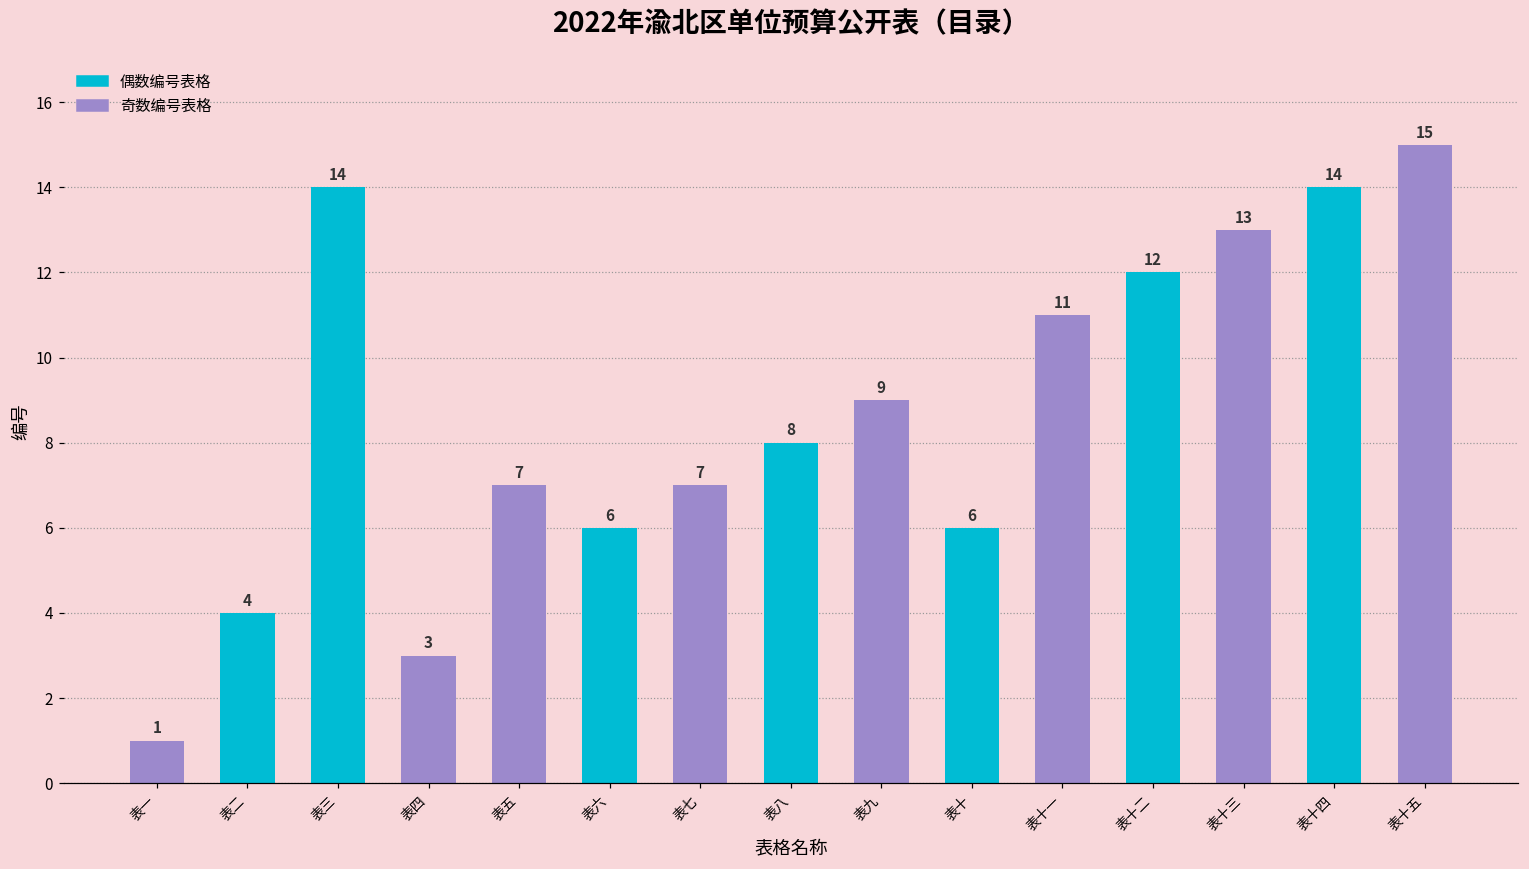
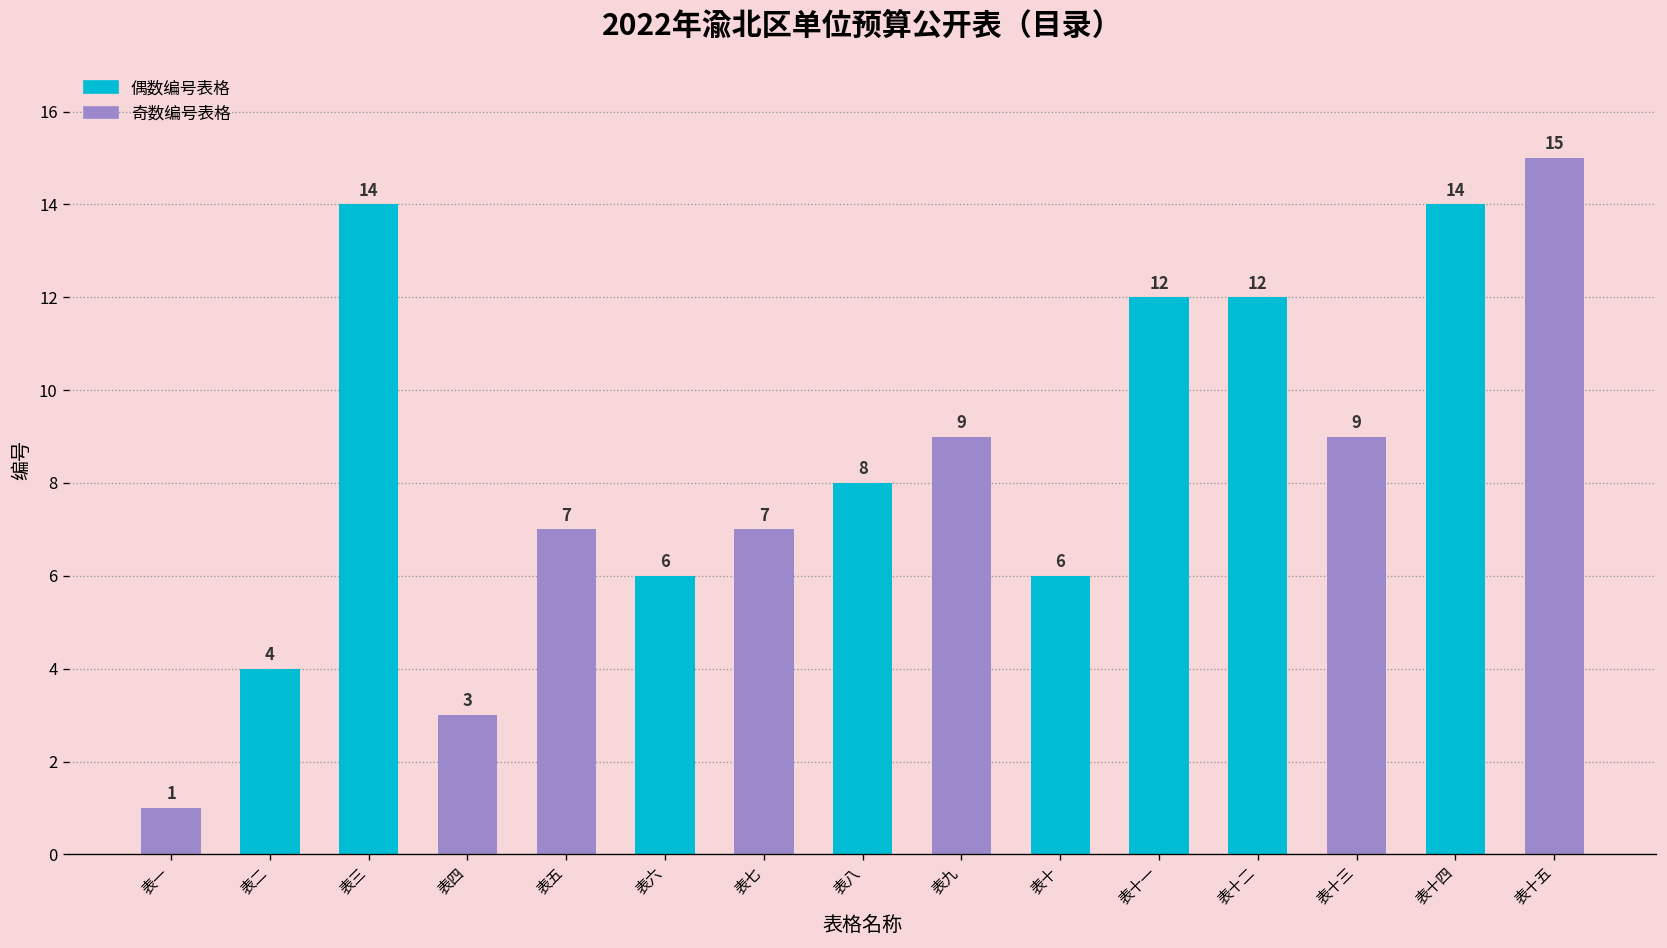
  {
    "表一": 1,
    "表二": 4,
    "表三": 14,
    "表四": 3,
    "表五": 7,
    "表六": 6,
    "表七": 7,
    "表八": 8,
    "表九": 9,
    "表十": 6,
-   "表十一": 11,
+   "表十一": 12,
    "表十二": 12,
-   "表十三": 13,
+   "表十三": 9,
    "表十四": 14,
    "表十五": 15
  }
